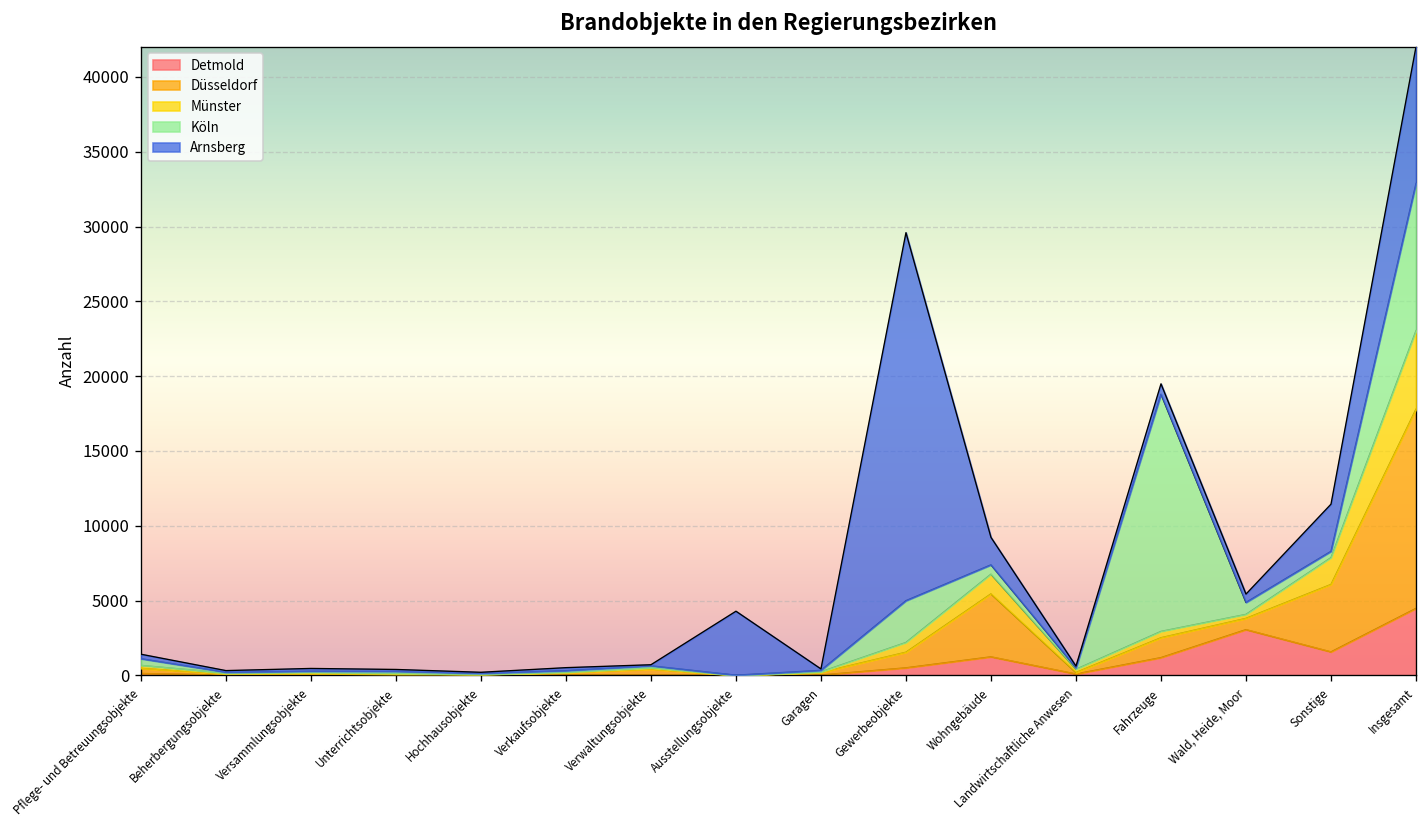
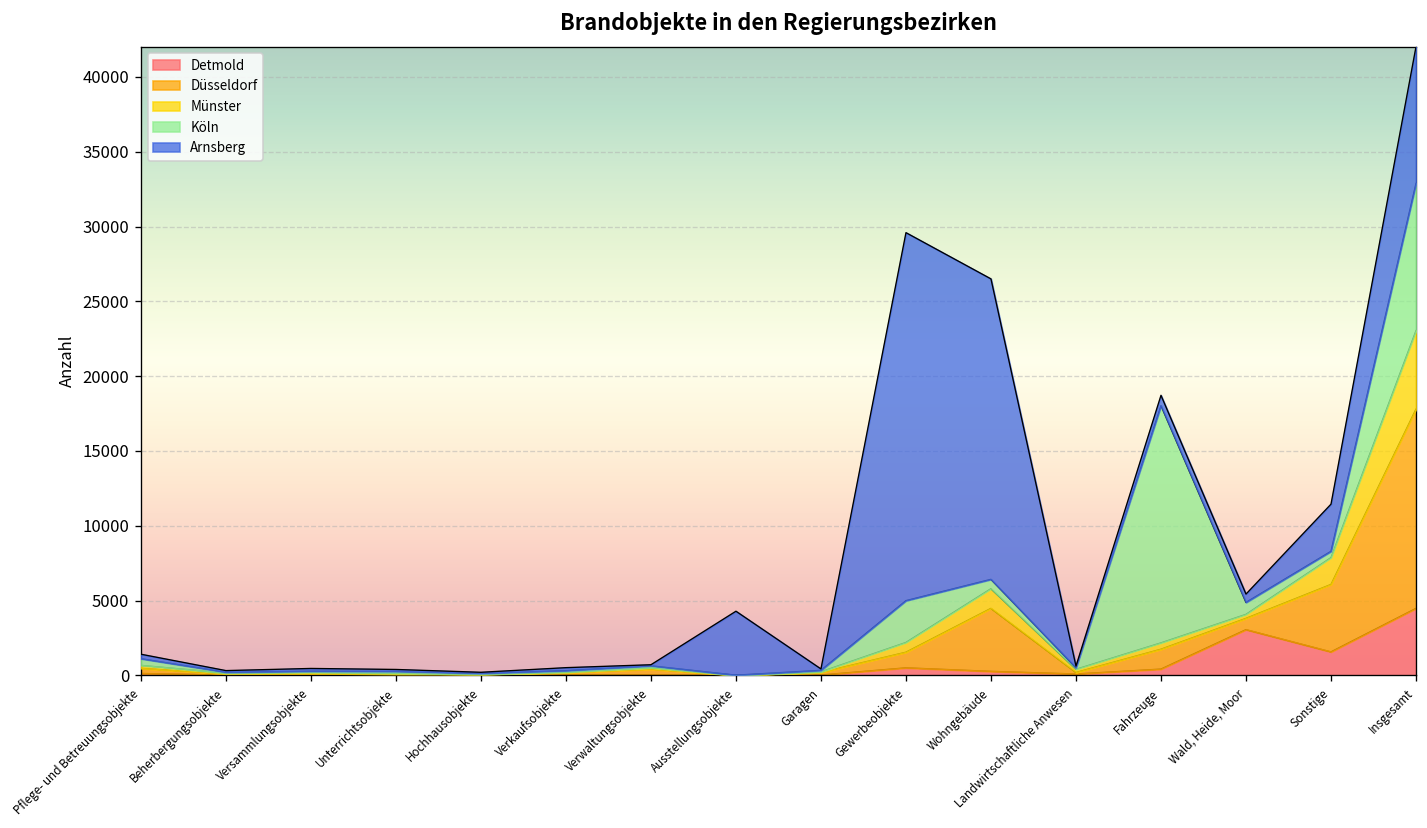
  {
    "Detmold": {
      "Pflege- und Betreuungsobjekte": 100,
      "Verwaltungsobjekte": 0,
      "Gewerbeobjekte": 500,
-     "Wohngebäude": 1200,
-     "Fahrzeuge": 1200,
+     "Wohngebäude": 300,
+     "Fahrzeuge": 400,
      "Wald, Heide, Moor": 3100,
      "Sonstige": 1600,
      "Insgesamt": 4500
    },
    "Köln": {
      "Pflege- und Betreuungsobjekte": 400,
      "Gewerbeobjekte": 2800,
      "Wohngebäude": 600,
      "Fahrzeuge": 15900,
      "Wald, Heide, Moor": 800,
      "Sonstige": 400,
      "Insgesamt": 9800
    },
    "Arnsberg": {
      "Pflege- und Betreuungsobjekte": 300,
      "Ausstellungsobjekte": 4300,
      "Gewerbeobjekte": 24600,
-     "Wohngebäude": 1800,
+     "Wohngebäude": 20100,
      "Fahrzeuge": 700,
      "Wald, Heide, Moor": 600,
      "Sonstige": 3200,
      "Insgesamt": 9100
    }
  }
